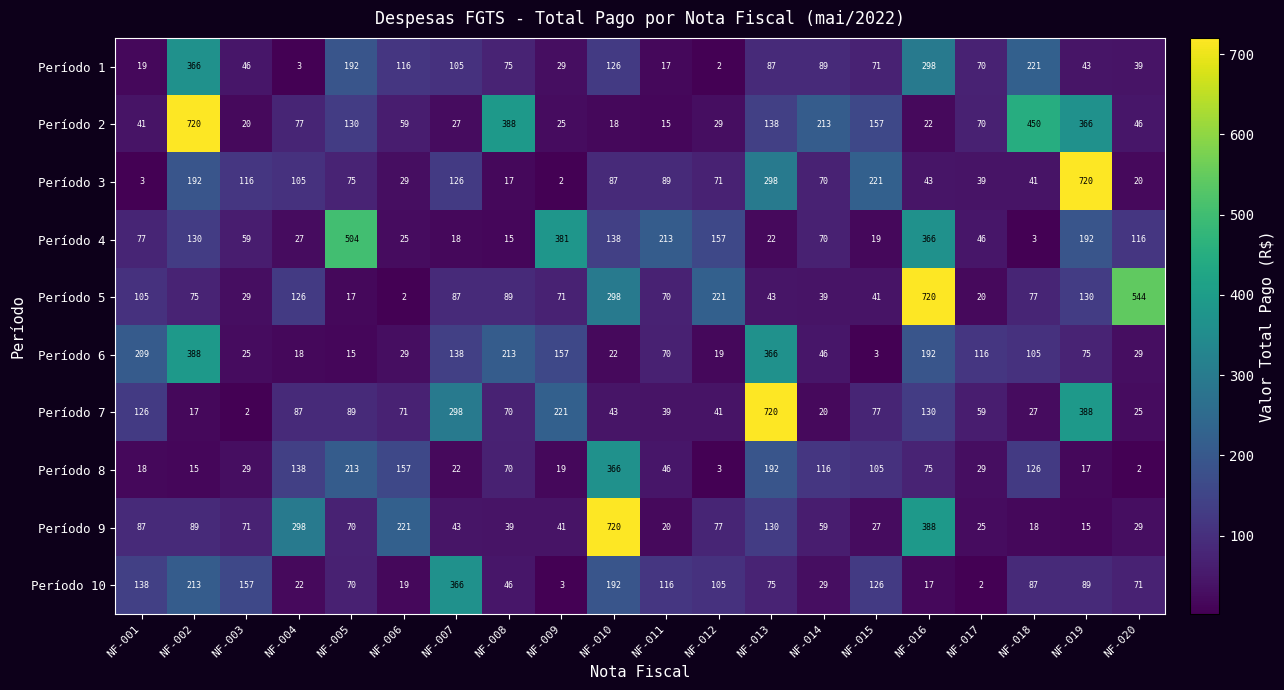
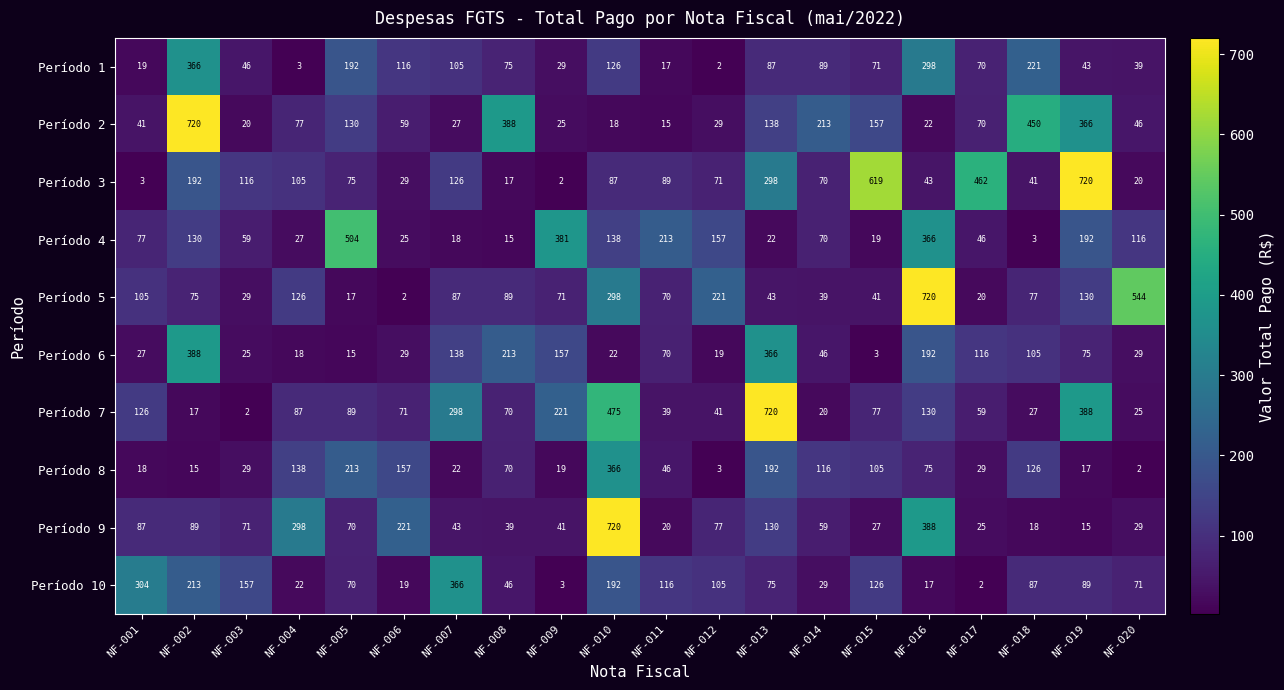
  {
    "Período 1": {
      "NF-001": 19,
      "NF-002": 366,
      "NF-003": 46,
      "NF-004": 3,
      "NF-005": 192,
      "NF-006": 116,
      "NF-007": 105,
      "NF-008": 75,
      "NF-009": 29,
      "NF-010": 126,
      "NF-011": 17,
      "NF-012": 2,
      "NF-013": 87,
      "NF-014": 89,
      "NF-015": 71,
      "NF-016": 298,
      "NF-017": 70,
      "NF-018": 221,
      "NF-019": 43,
      "NF-020": 39
    },
    "Período 2": {
      "NF-001": 41,
      "NF-002": 720,
      "NF-003": 20,
      "NF-004": 77,
      "NF-005": 130,
      "NF-006": 59,
      "NF-007": 27,
      "NF-008": 388,
      "NF-009": 25,
      "NF-010": 18,
      "NF-011": 15,
      "NF-012": 29,
      "NF-013": 138,
      "NF-014": 213,
      "NF-015": 157,
      "NF-016": 22,
      "NF-017": 70,
      "NF-018": 450,
      "NF-019": 366,
      "NF-020": 46
    },
    "Período 3": {
      "NF-001": 3,
      "NF-002": 192,
      "NF-003": 116,
      "NF-004": 105,
      "NF-005": 75,
      "NF-006": 29,
      "NF-007": 126,
      "NF-008": 17,
      "NF-009": 2,
      "NF-010": 87,
      "NF-011": 89,
      "NF-012": 71,
      "NF-013": 298,
      "NF-014": 70,
-     "NF-015": 221,
+     "NF-015": 619,
      "NF-016": 43,
-     "NF-017": 39,
+     "NF-017": 462,
      "NF-018": 41,
      "NF-019": 720,
      "NF-020": 20
    },
    "Período 4": {
      "NF-001": 77,
      "NF-002": 130,
      "NF-003": 59,
      "NF-004": 27,
      "NF-005": 504,
      "NF-006": 25,
      "NF-007": 18,
      "NF-008": 15,
      "NF-009": 381,
      "NF-010": 138,
      "NF-011": 213,
      "NF-012": 157,
      "NF-013": 22,
      "NF-014": 70,
      "NF-015": 19,
      "NF-016": 366,
      "NF-017": 46,
      "NF-018": 3,
      "NF-019": 192,
      "NF-020": 116
    },
    "Período 5": {
      "NF-001": 105,
      "NF-002": 75,
      "NF-003": 29,
      "NF-004": 126,
      "NF-005": 17,
      "NF-006": 2,
      "NF-007": 87,
      "NF-008": 89,
      "NF-009": 71,
      "NF-010": 298,
      "NF-011": 70,
      "NF-012": 221,
      "NF-013": 43,
      "NF-014": 39,
      "NF-015": 41,
      "NF-016": 720,
      "NF-017": 20,
      "NF-018": 77,
      "NF-019": 130,
      "NF-020": 544
    },
    "Período 6": {
-     "NF-001": 209,
+     "NF-001": 27,
      "NF-002": 388,
      "NF-003": 25,
      "NF-004": 18,
      "NF-005": 15,
      "NF-006": 29,
      "NF-007": 138,
      "NF-008": 213,
      "NF-009": 157,
      "NF-010": 22,
      "NF-011": 70,
      "NF-012": 19,
      "NF-013": 366,
      "NF-014": 46,
      "NF-015": 3,
      "NF-016": 192,
      "NF-017": 116,
      "NF-018": 105,
      "NF-019": 75,
      "NF-020": 29
    },
    "Período 7": {
      "NF-001": 126,
      "NF-002": 17,
      "NF-003": 2,
      "NF-004": 87,
      "NF-005": 89,
      "NF-006": 71,
      "NF-007": 298,
      "NF-008": 70,
      "NF-009": 221,
-     "NF-010": 43,
+     "NF-010": 475,
      "NF-011": 39,
      "NF-012": 41,
      "NF-013": 720,
      "NF-014": 20,
      "NF-015": 77,
      "NF-016": 130,
      "NF-017": 59,
      "NF-018": 27,
      "NF-019": 388,
      "NF-020": 25
    },
    "Período 8": {
      "NF-001": 18,
      "NF-002": 15,
      "NF-003": 29,
      "NF-004": 138,
      "NF-005": 213,
      "NF-006": 157,
      "NF-007": 22,
      "NF-008": 70,
      "NF-009": 19,
      "NF-010": 366,
      "NF-011": 46,
      "NF-012": 3,
      "NF-013": 192,
      "NF-014": 116,
      "NF-015": 105,
      "NF-016": 75,
      "NF-017": 29,
      "NF-018": 126,
      "NF-019": 17,
      "NF-020": 2
    },
    "Período 9": {
      "NF-001": 87,
      "NF-002": 89,
      "NF-003": 71,
      "NF-004": 298,
      "NF-005": 70,
      "NF-006": 221,
      "NF-007": 43,
      "NF-008": 39,
      "NF-009": 41,
      "NF-010": 720,
      "NF-011": 20,
      "NF-012": 77,
      "NF-013": 130,
      "NF-014": 59,
      "NF-015": 27,
      "NF-016": 388,
      "NF-017": 25,
      "NF-018": 18,
      "NF-019": 15,
      "NF-020": 29
    },
    "Período 10": {
-     "NF-001": 138,
+     "NF-001": 304,
      "NF-002": 213,
      "NF-003": 157,
      "NF-004": 22,
      "NF-005": 70,
      "NF-006": 19,
      "NF-007": 366,
      "NF-008": 46,
      "NF-009": 3,
      "NF-010": 192,
      "NF-011": 116,
      "NF-012": 105,
      "NF-013": 75,
      "NF-014": 29,
      "NF-015": 126,
      "NF-016": 17,
      "NF-017": 2,
      "NF-018": 87,
      "NF-019": 89,
      "NF-020": 71
    }
  }
